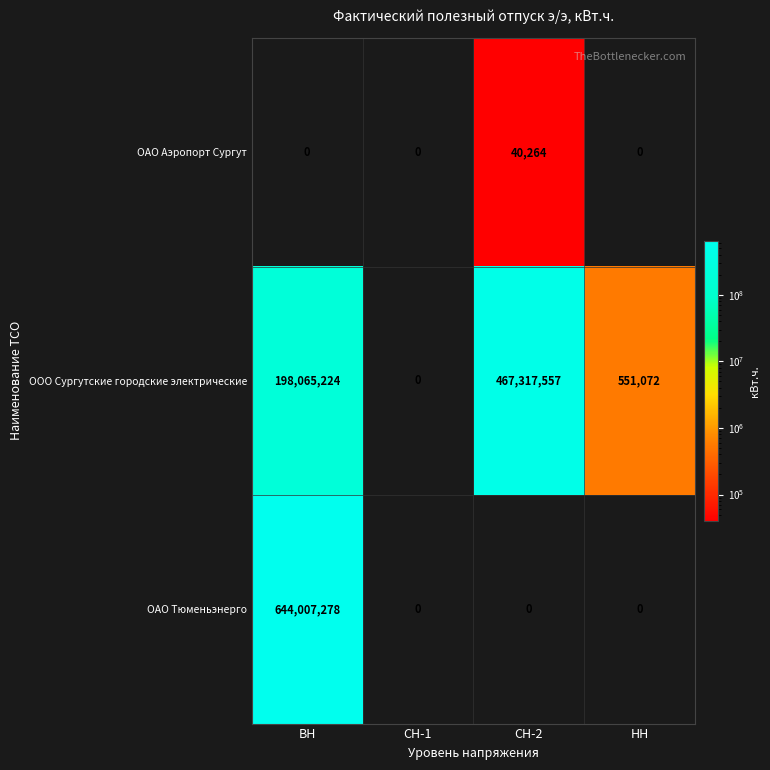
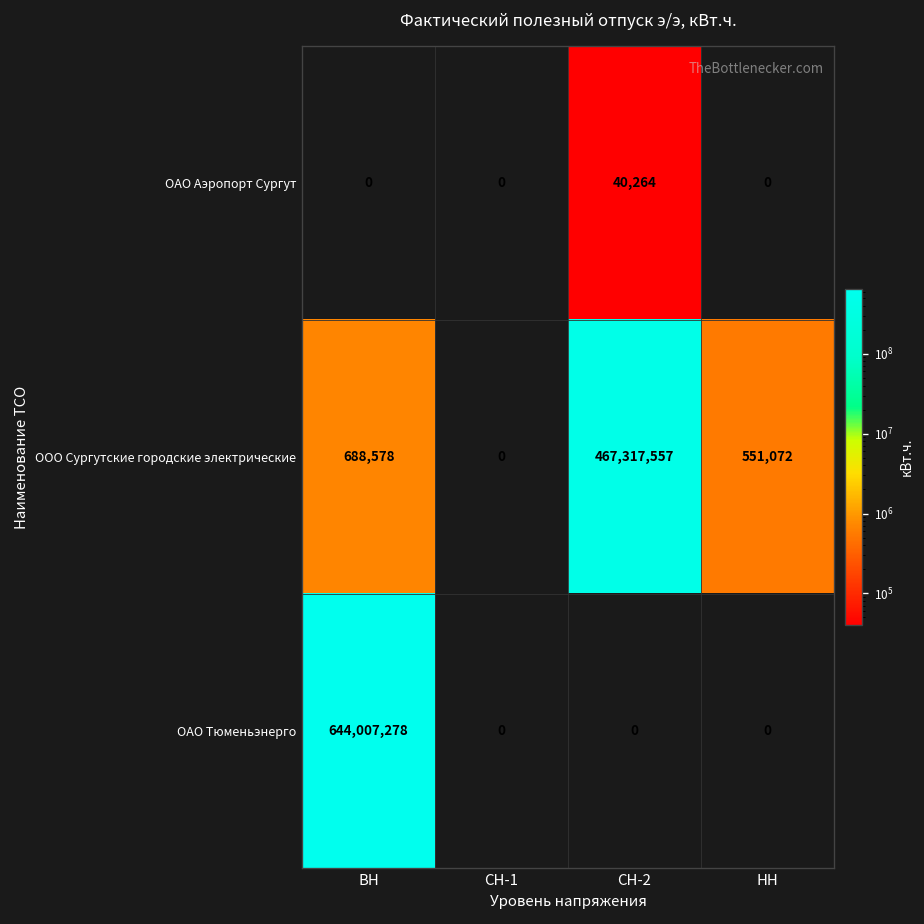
  {
    "ОАО Аэропорт Сургут": {
      "СН-2": "40,264"
    },
    "ООО Сургутские городские электрические": {
-     "ВН": "198,065,224",
+     "ВН": "688,578",
      "СН-2": "467,317,557",
      "НН": "551,072"
    },
    "ОАО Тюменьэнерго": {
      "ВН": "644,007,278"
    }
  }
